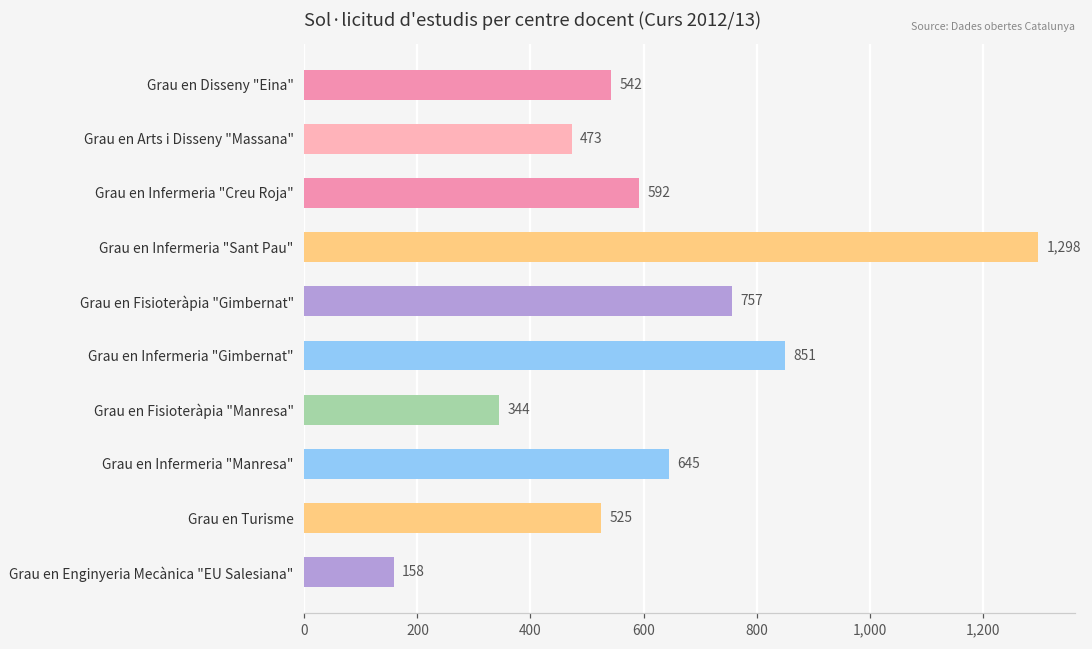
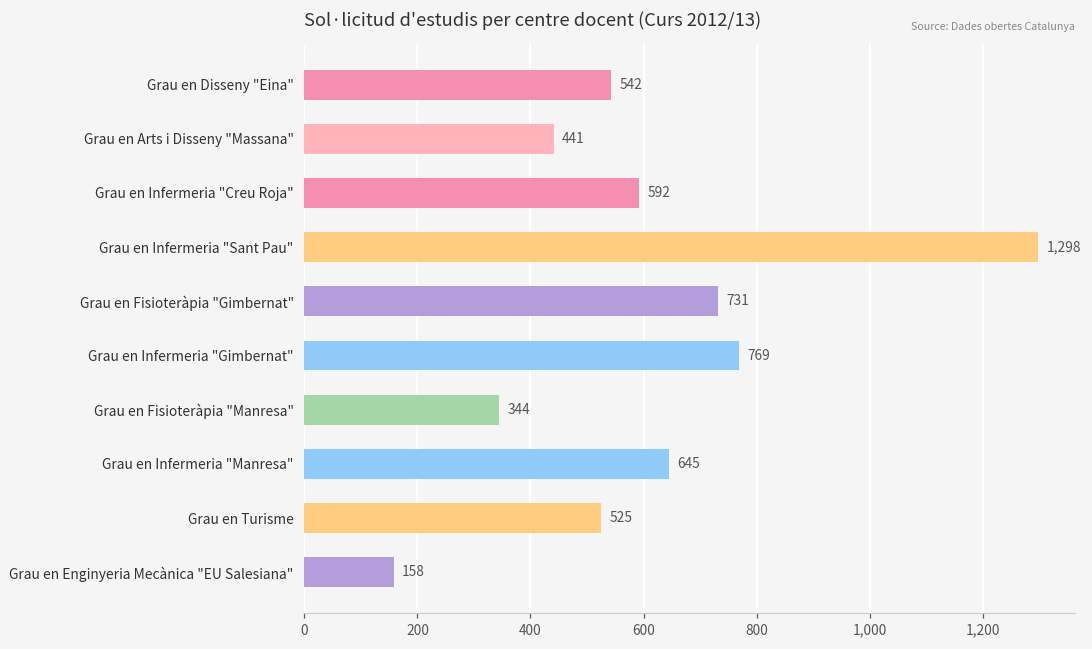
  {
    "Grau en Disseny \"Eina\"": "542",
-   "Grau en Arts i Disseny \"Massana\"": "473",
+   "Grau en Arts i Disseny \"Massana\"": "441",
    "Grau en Infermeria \"Creu Roja\"": "592",
    "Grau en Infermeria \"Sant Pau\"": "1,298",
-   "Grau en Fisioteràpia \"Gimbernat\"": "757",
-   "Grau en Infermeria \"Gimbernat\"": "851",
+   "Grau en Fisioteràpia \"Gimbernat\"": "731",
+   "Grau en Infermeria \"Gimbernat\"": "769",
    "Grau en Fisioteràpia \"Manresa\"": "344",
    "Grau en Infermeria \"Manresa\"": "645",
    "Grau en Turisme": "525",
    "Grau en Enginyeria Mecànica \"EU Salesiana\"": "158"
  }
